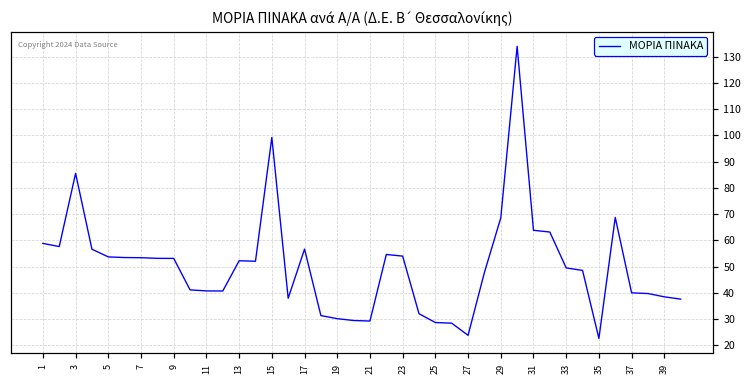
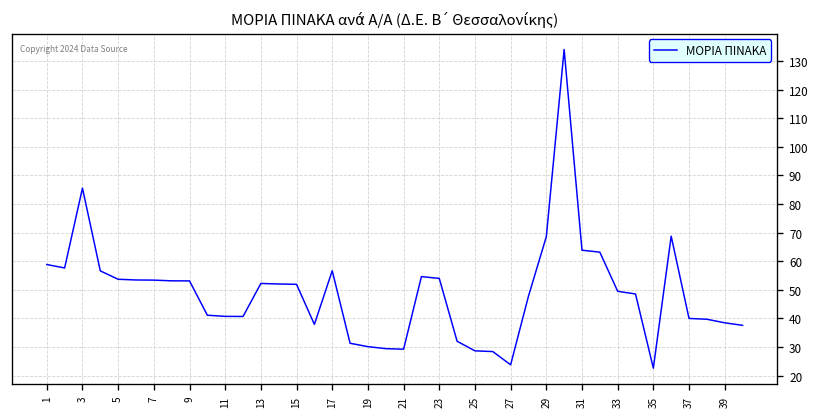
  {
    "1": 59,
    "3": 86,
    "5": 54,
    "7": 53,
    "9": 53,
    "11": 41,
    "13": 52,
-   "15": 99,
+   "15": 52,
    "17": 57,
    "19": 30,
    "21": 29,
    "23": 54,
    "25": 29,
    "27": 24,
    "29": 69,
    "31": 64,
    "33": 50,
    "35": 23,
    "37": 40,
    "39": 38
  }
